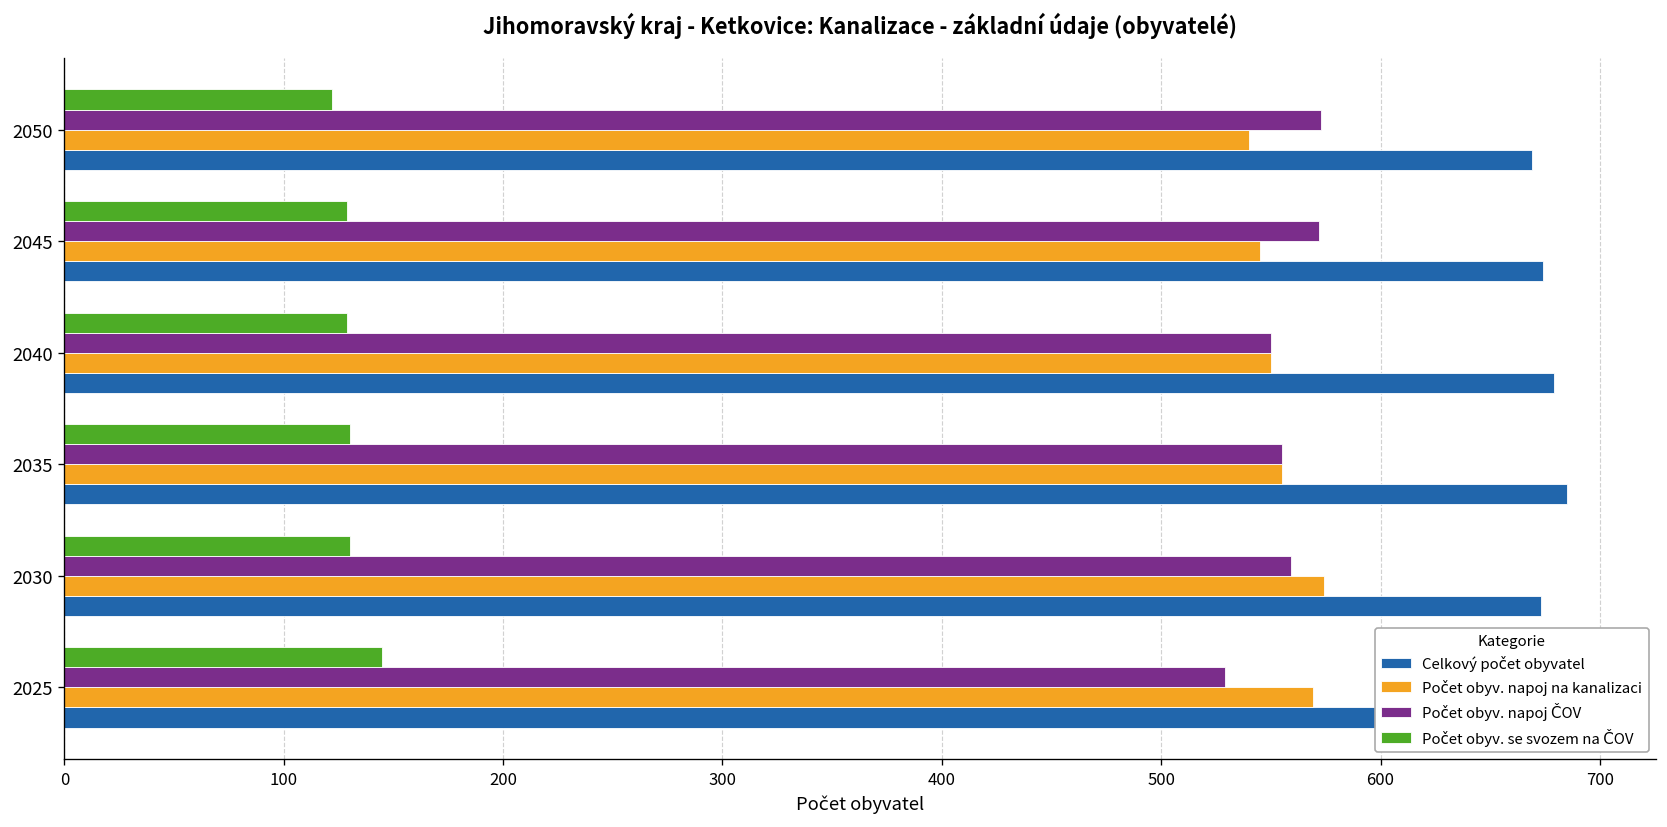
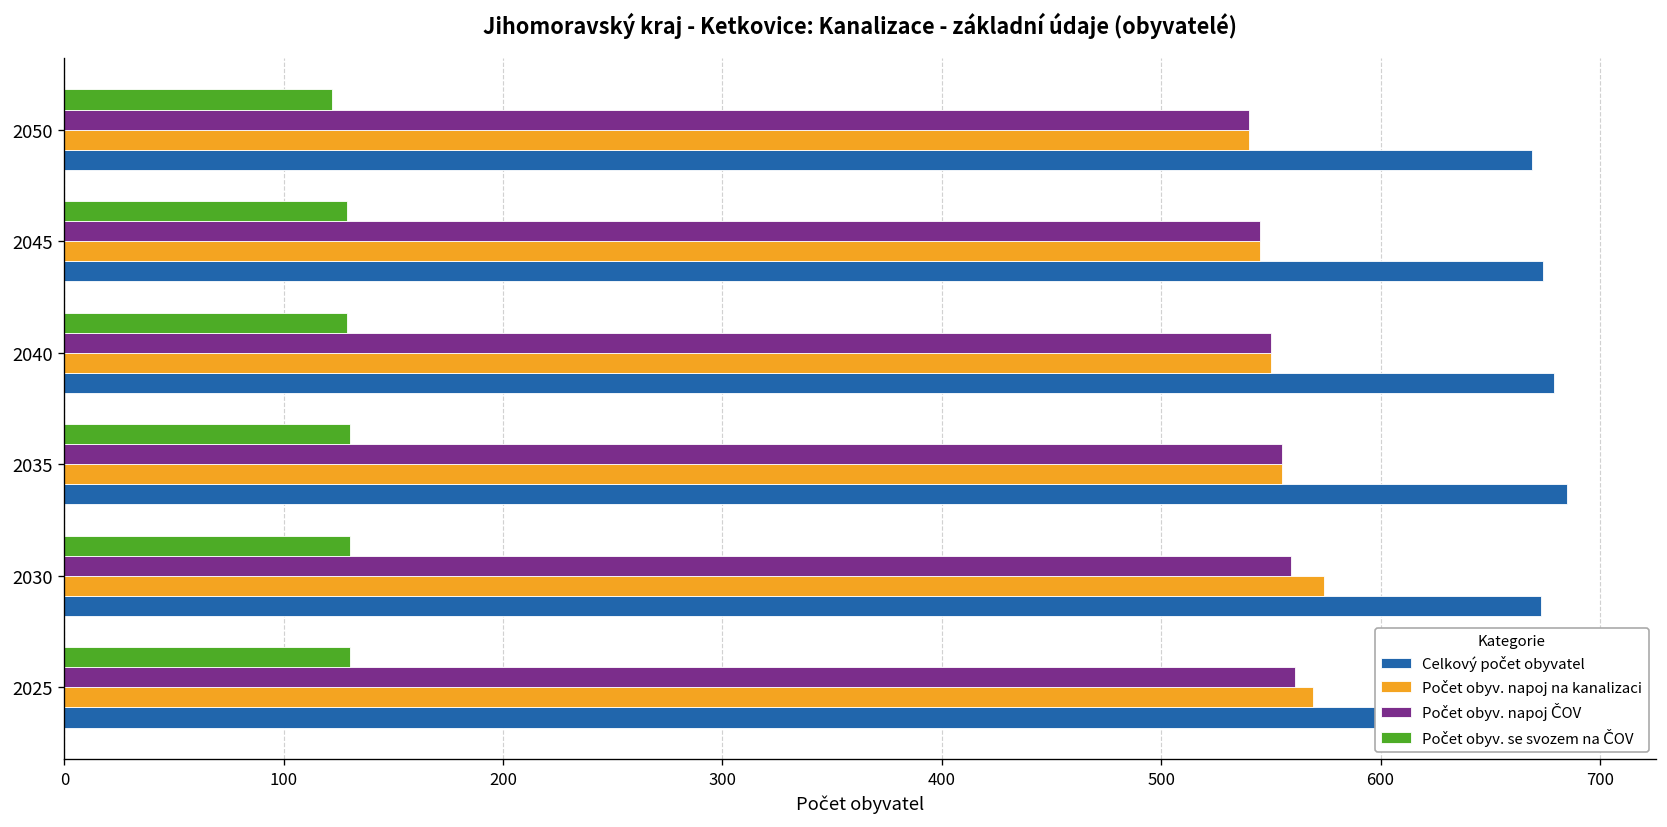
  {
    "Celkový počet obyvatel": {
      "2050": 669,
      "2045": 674,
      "2040": 679,
      "2035": 685,
      "2030": 673
    },
    "Počet obyv. napoj na kanalizaci": {
      "2050": 540,
      "2045": 545,
      "2040": 550,
      "2035": 555,
      "2030": 574,
      "2025": 569
    },
    "Počet obyv. napoj ČOV": {
-     "2050": 573,
-     "2045": 572,
+     "2050": 540,
+     "2045": 545,
      "2040": 550,
      "2035": 555,
      "2030": 559,
-     "2025": 529
+     "2025": 561
    },
    "Počet obyv. se svozem na ČOV": {
      "2050": 122,
      "2045": 129,
      "2040": 129,
      "2035": 130,
      "2030": 130,
-     "2025": 145
+     "2025": 130
    }
  }
